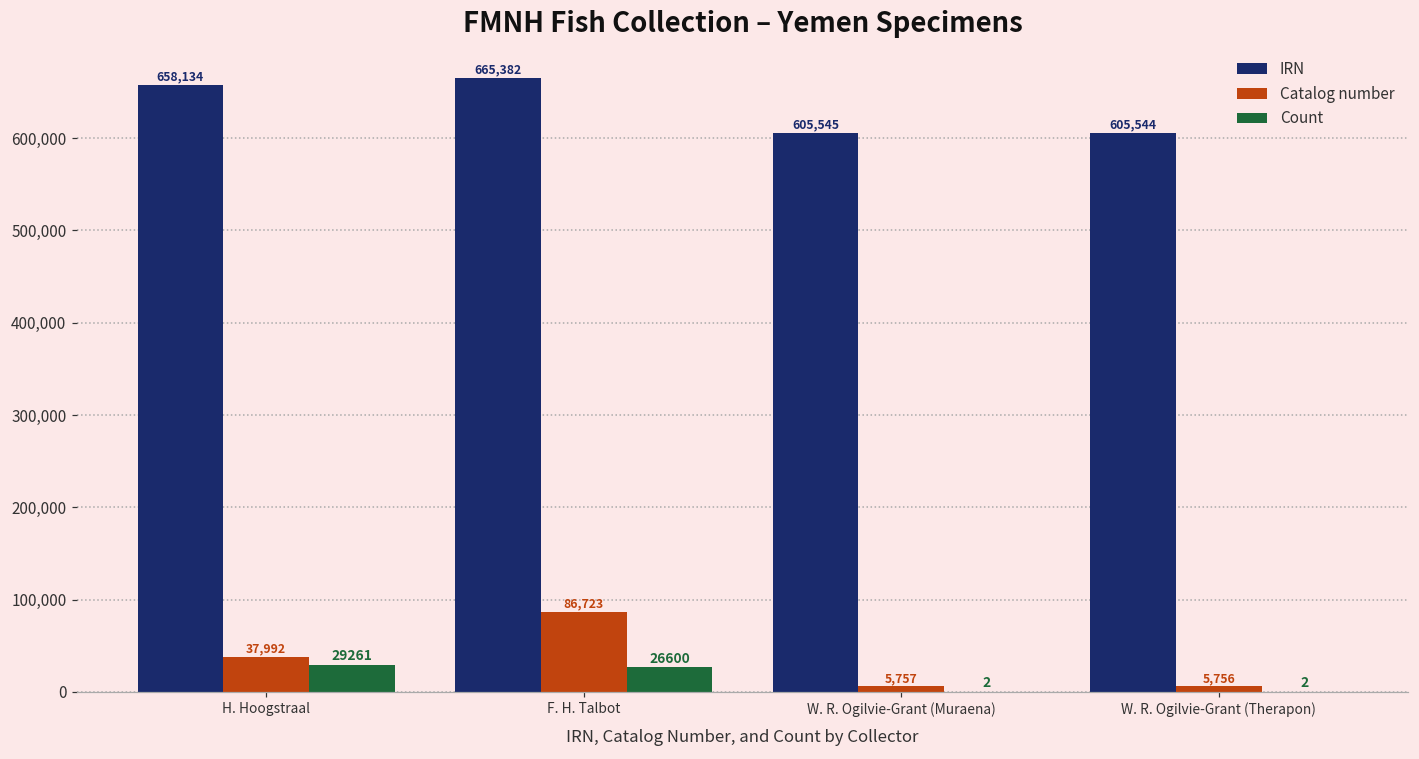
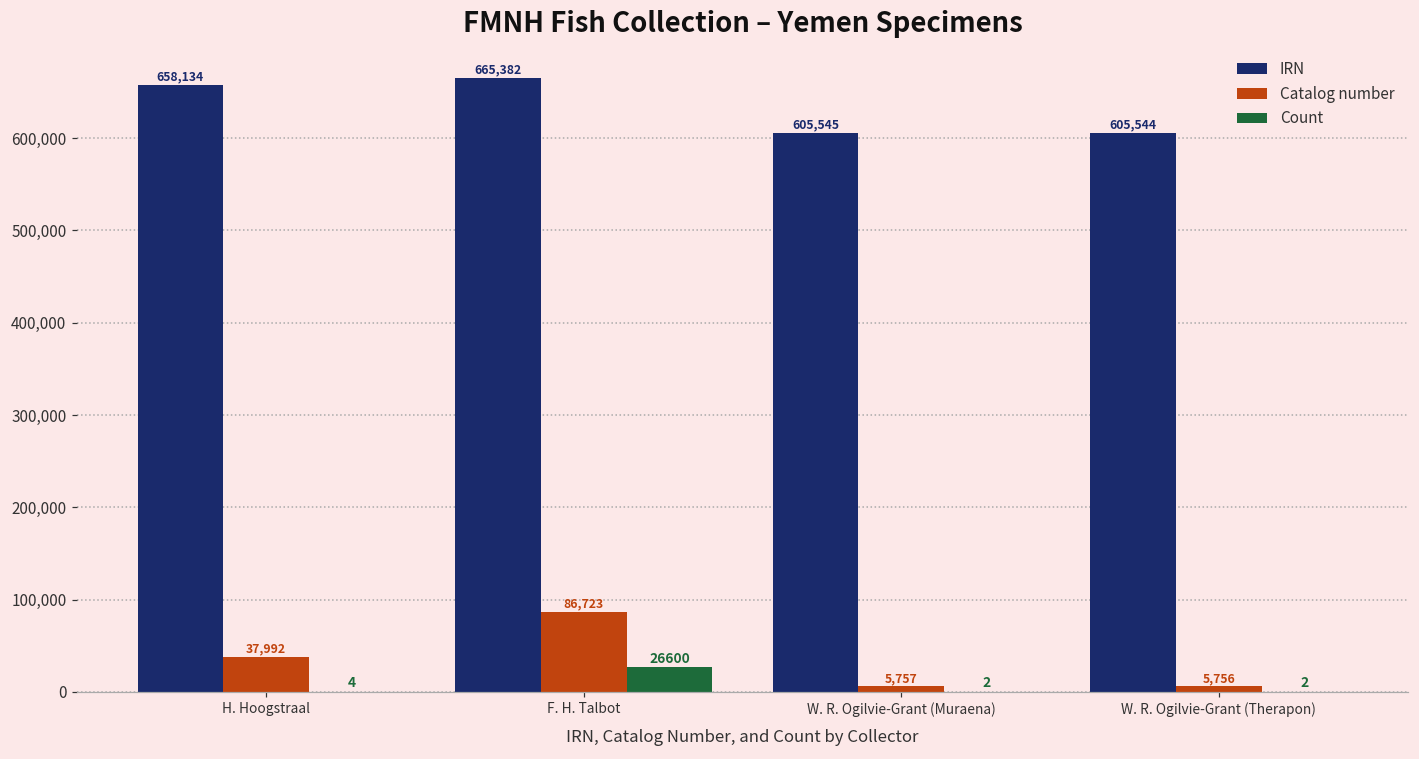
  {
    "IRN": {
      "H. Hoogstraal": "658,134",
      "F. H. Talbot": "665,382",
      "W. R. Ogilvie-Grant (Muraena)": "605,545",
      "W. R. Ogilvie-Grant (Therapon)": "605,544"
    },
    "Catalog number": {
      "H. Hoogstraal": "37,992",
      "F. H. Talbot": "86,723",
      "W. R. Ogilvie-Grant (Muraena)": "5,757",
      "W. R. Ogilvie-Grant (Therapon)": "5,756"
    },
    "Count": {
-     "H. Hoogstraal": "29261",
+     "H. Hoogstraal": "4",
      "F. H. Talbot": "26600",
      "W. R. Ogilvie-Grant (Muraena)": "2",
      "W. R. Ogilvie-Grant (Therapon)": "2"
    }
  }
